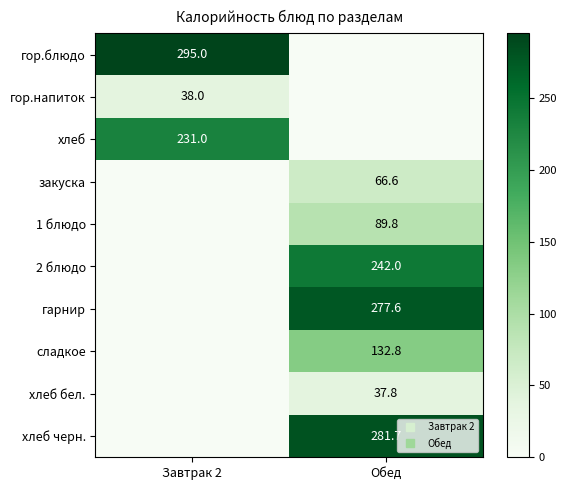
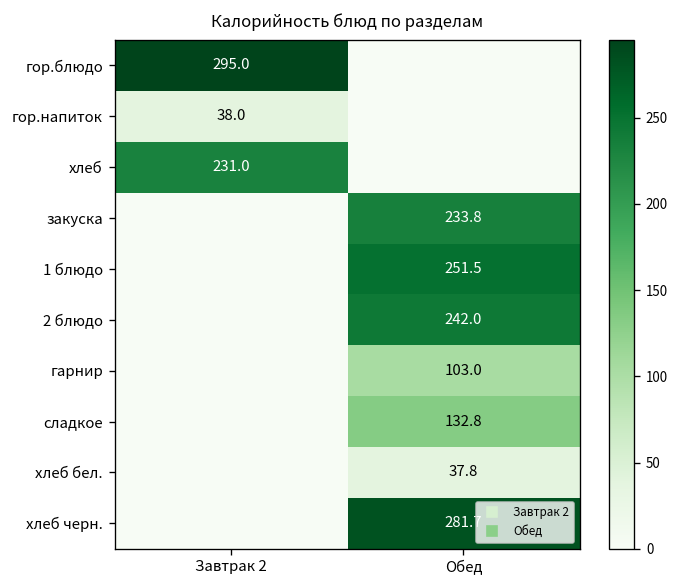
  {
    "гор.блюдо": {
      "Завтрак 2": 295.0
    },
    "гор.напиток": {
      "Завтрак 2": 38.0
    },
    "хлеб": {
      "Завтрак 2": 231.0
    },
    "закуска": {
-     "Обед": 66.6
+     "Обед": 233.8
    },
    "1 блюдо": {
-     "Обед": 89.8
+     "Обед": 251.5
    },
    "2 блюдо": {
      "Обед": 242.0
    },
    "гарнир": {
-     "Обед": 277.6
+     "Обед": 103.0
    },
    "сладкое": {
      "Обед": 132.8
    },
    "хлеб бел.": {
      "Обед": 37.8
    }
  }
